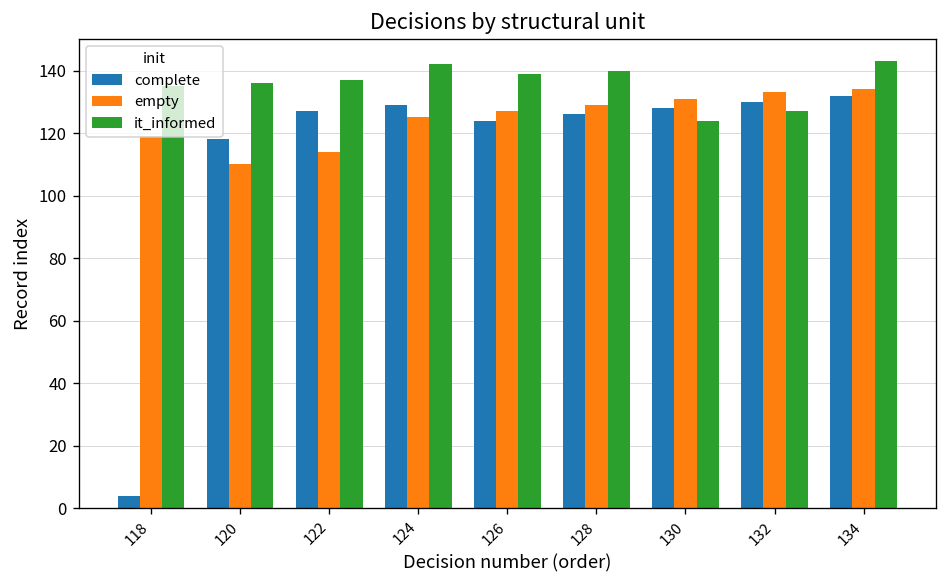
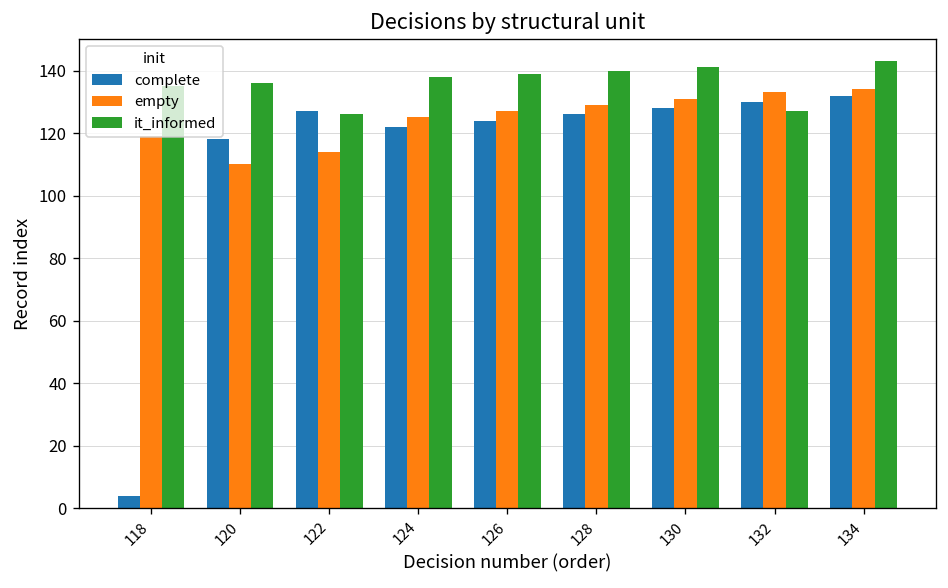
  {
    "complete": {
      "118": 4,
      "122": 127,
-     "124": 129,
+     "124": 122,
      "126": 124,
      "128": 126,
      "130": 128,
      "132": 130,
      "134": 132
    },
    "empty": {
      "120": 110,
      "122": 114,
      "124": 125,
      "126": 127,
      "128": 129,
      "130": 131,
      "132": 133,
      "134": 134
    },
    "it_informed": {
      "120": 136,
-     "122": 137,
-     "124": 142,
+     "122": 126,
+     "124": 138,
      "126": 139,
      "128": 140,
-     "130": 124,
+     "130": 141,
      "132": 127,
      "134": 143
    }
  }
